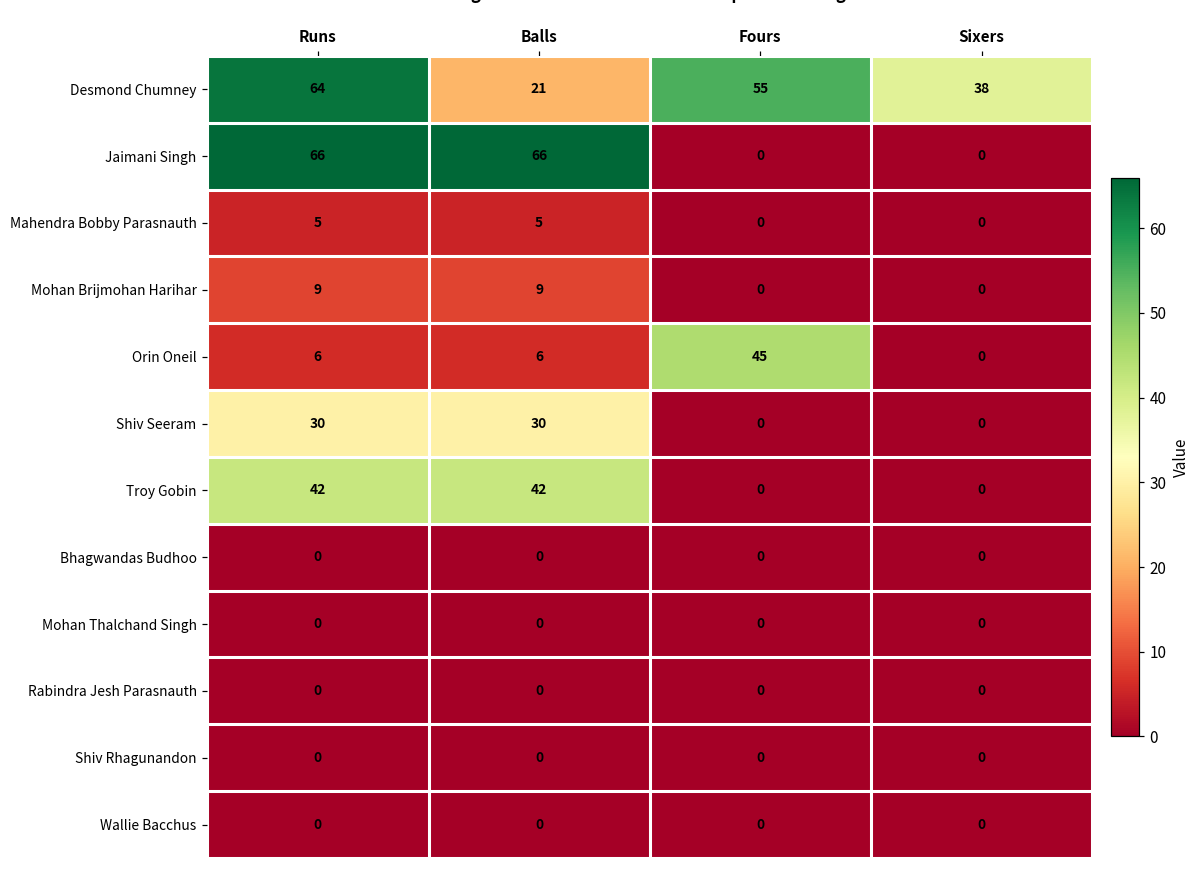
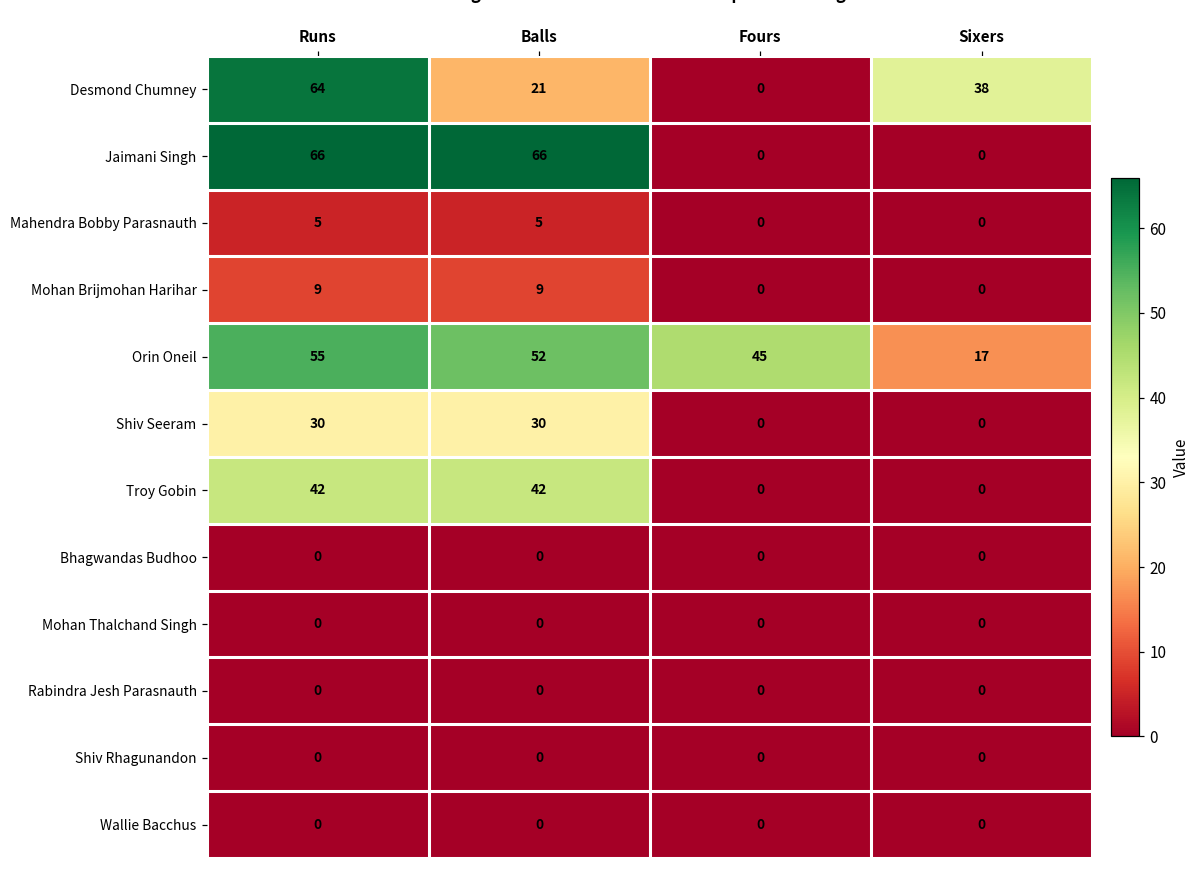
  {
    "Desmond Chumney": {
      "Runs": 64,
      "Balls": 21,
-     "Fours": 55,
+     "Fours": 0,
      "Sixers": 38
    },
    "Jaimani Singh": {
      "Runs": 66,
      "Balls": 66,
      "Fours": 0,
      "Sixers": 0
    },
    "Mahendra Bobby Parasnauth": {
      "Runs": 5,
      "Balls": 5,
      "Fours": 0,
      "Sixers": 0
    },
    "Mohan Brijmohan Harihar": {
      "Runs": 9,
      "Balls": 9,
      "Fours": 0,
      "Sixers": 0
    },
    "Orin Oneil": {
-     "Runs": 6,
-     "Balls": 6,
+     "Runs": 55,
+     "Balls": 52,
      "Fours": 45,
-     "Sixers": 0
+     "Sixers": 17
    },
    "Shiv Seeram": {
      "Runs": 30,
      "Balls": 30,
      "Fours": 0,
      "Sixers": 0
    },
    "Troy Gobin": {
      "Runs": 42,
      "Balls": 42,
      "Fours": 0,
      "Sixers": 0
    },
    "Bhagwandas Budhoo": {
      "Runs": 0,
      "Balls": 0,
      "Fours": 0,
      "Sixers": 0
    },
    "Mohan Thalchand Singh": {
      "Runs": 0,
      "Balls": 0,
      "Fours": 0,
      "Sixers": 0
    },
    "Rabindra Jesh Parasnauth": {
      "Runs": 0,
      "Balls": 0,
      "Fours": 0,
      "Sixers": 0
    },
    "Shiv Rhagunandon": {
      "Runs": 0,
      "Balls": 0,
      "Fours": 0,
      "Sixers": 0
    },
    "Wallie Bacchus": {
      "Runs": 0,
      "Balls": 0,
      "Fours": 0,
      "Sixers": 0
    }
  }
